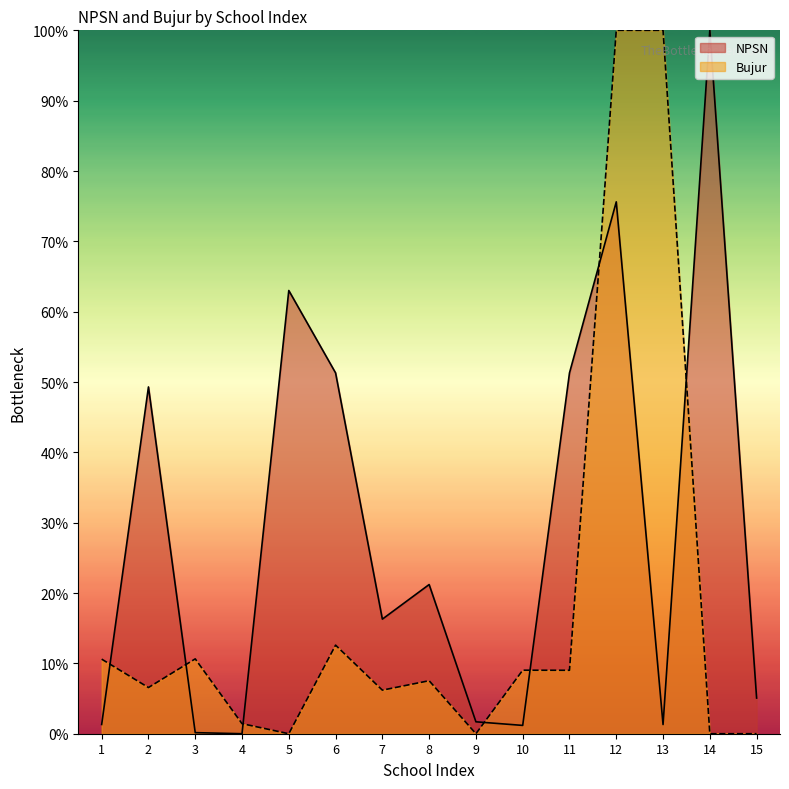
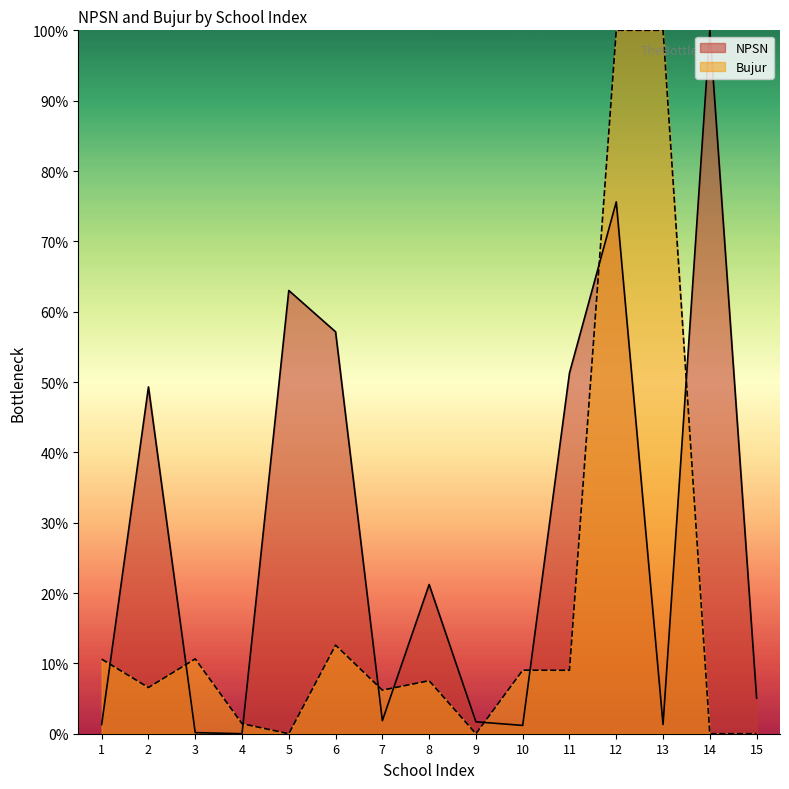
  {
    "NPSN": {
      "1": "1%",
      "2": "49%",
      "3": "0%",
      "4": "0%",
      "5": "63%",
-     "6": "51%",
-     "7": "16%",
+     "6": "57%",
+     "7": "2%",
      "8": "21%",
      "9": "2%",
      "10": "1%",
      "11": "51%",
      "12": "76%",
      "13": "1%",
      "14": "100%",
      "15": "5%"
    },
    "Bujur": {
      "1": "11%",
      "2": "7%",
      "3": "11%",
      "4": "1%",
      "5": "0%",
      "6": "13%",
      "7": "6%",
      "8": "8%",
      "9": "0%",
      "10": "9%",
      "11": "9%",
      "12": "100%",
      "13": "100%",
      "14": "0%",
      "15": "0%"
    }
  }
